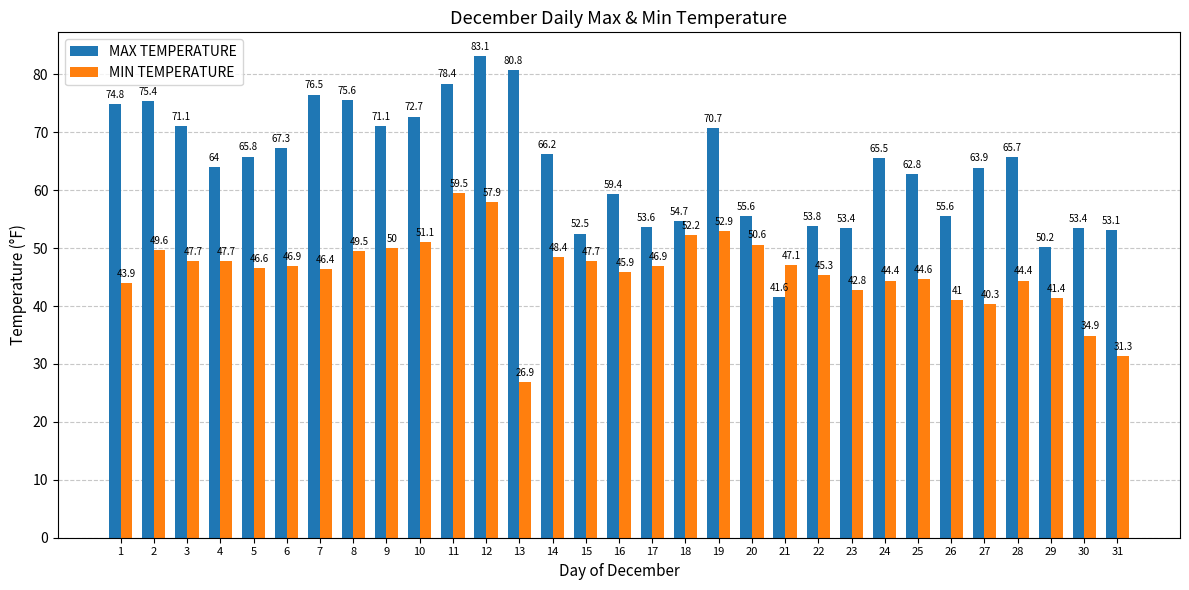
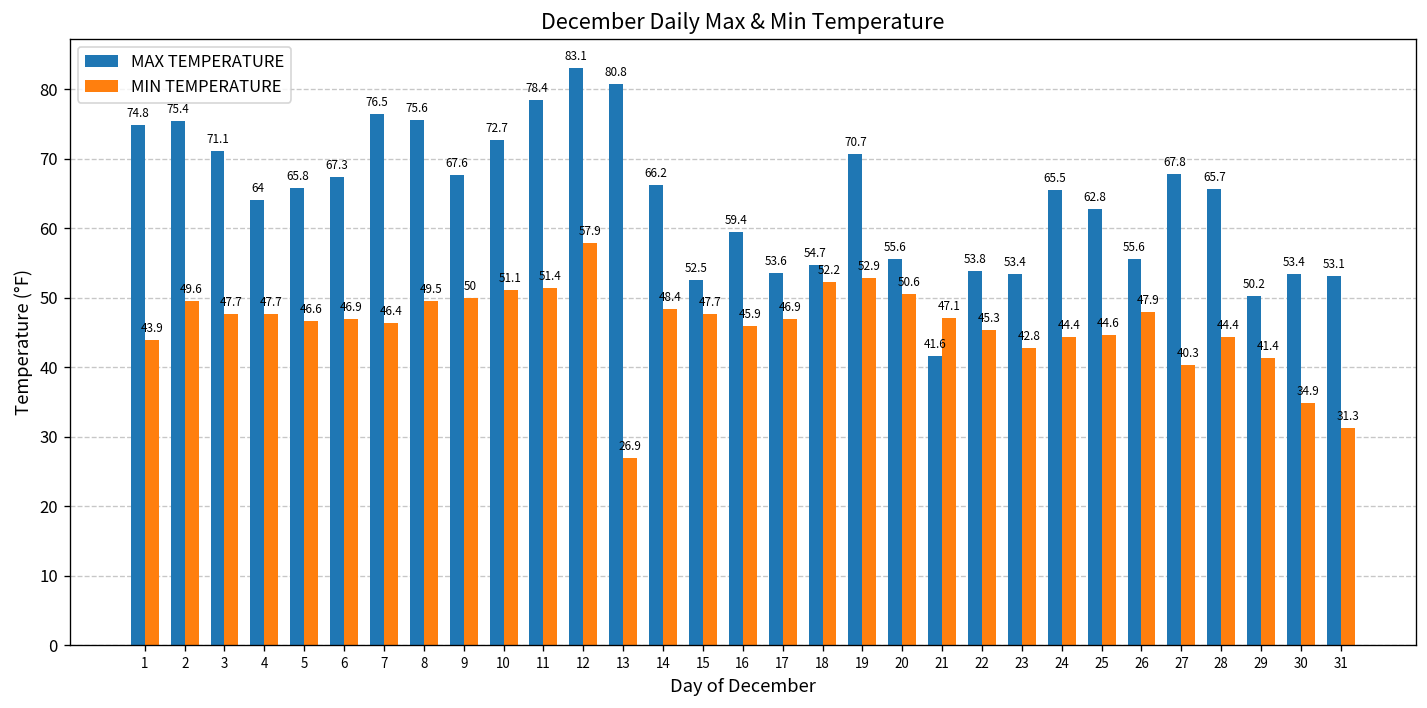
  {
    "MAX TEMPERATURE": {
      "1": 74.8,
      "2": 75.4,
      "3": 71.1,
      "4": 64,
      "5": 65.8,
      "6": 67.3,
      "7": 76.5,
      "8": 75.6,
-     "9": 71.1,
+     "9": 67.6,
      "10": 72.7,
      "11": 78.4,
      "12": 83.1,
      "13": 80.8,
      "14": 66.2,
      "15": 52.5,
      "16": 59.4,
      "17": 53.6,
      "18": 54.7,
      "19": 70.7,
      "20": 55.6,
      "21": 41.6,
      "22": 53.8,
      "23": 53.4,
      "24": 65.5,
      "25": 62.8,
      "26": 55.6,
-     "27": 63.9,
+     "27": 67.8,
      "28": 65.7,
      "29": 50.2,
      "30": 53.4,
      "31": 53.1
    },
    "MIN TEMPERATURE": {
      "1": 43.9,
      "2": 49.6,
      "3": 47.7,
      "4": 47.7,
      "5": 46.6,
      "6": 46.9,
      "7": 46.4,
      "8": 49.5,
      "9": 50,
      "10": 51.1,
-     "11": 59.5,
+     "11": 51.4,
      "12": 57.9,
      "13": 26.9,
      "14": 48.4,
      "15": 47.7,
      "16": 45.9,
      "17": 46.9,
      "18": 52.2,
      "19": 52.9,
      "20": 50.6,
      "21": 47.1,
      "22": 45.3,
      "23": 42.8,
      "24": 44.4,
      "25": 44.6,
-     "26": 41,
+     "26": 47.9,
      "27": 40.3,
      "28": 44.4,
      "29": 41.4,
      "30": 34.9,
      "31": 31.3
    }
  }
